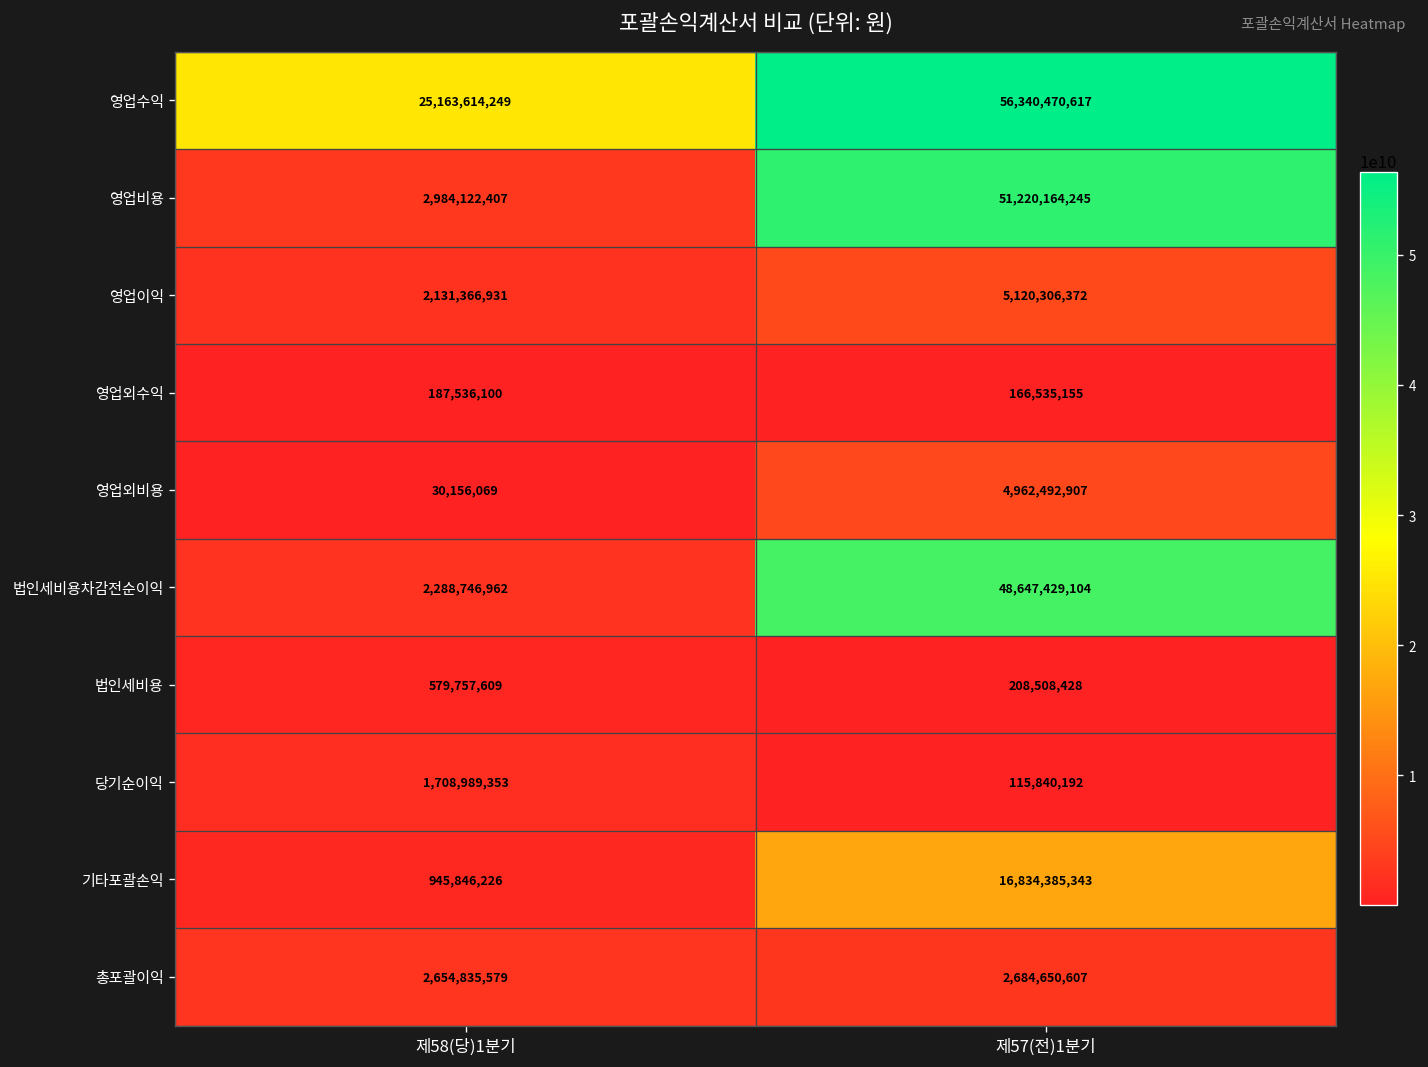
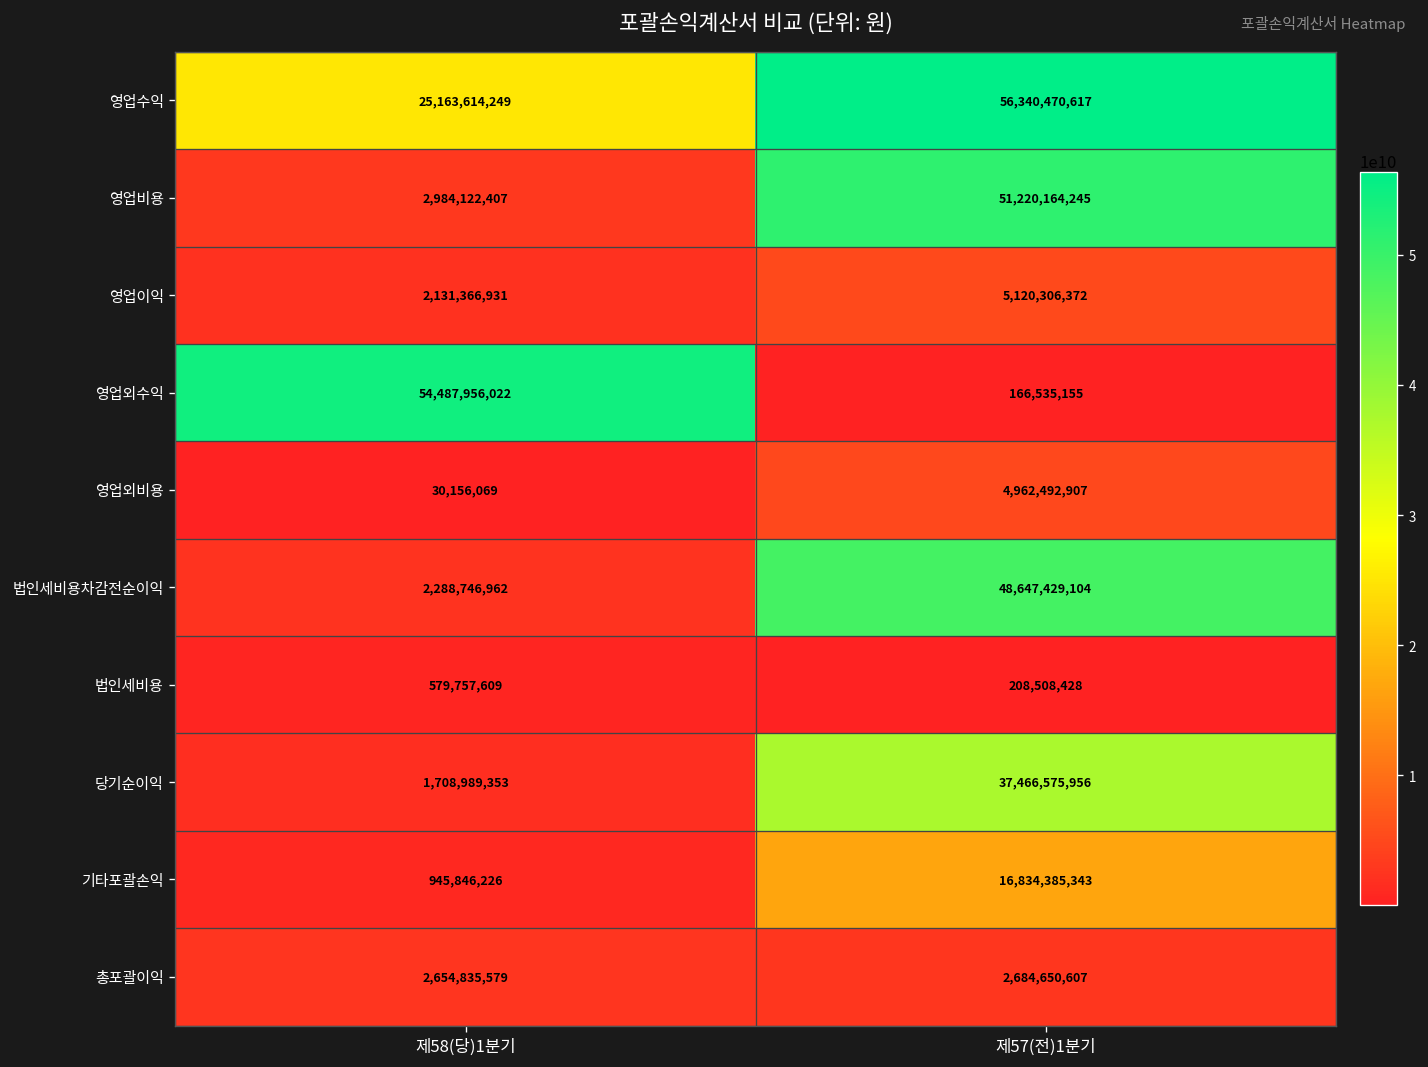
  {
    "영업수익": {
      "제58(당)1분기": "25,163,614,249",
      "제57(전)1분기": "56,340,470,617"
    },
    "영업비용": {
      "제58(당)1분기": "2,984,122,407",
      "제57(전)1분기": "51,220,164,245"
    },
    "영업이익": {
      "제58(당)1분기": "2,131,366,931",
      "제57(전)1분기": "5,120,306,372"
    },
    "영업외수익": {
-     "제58(당)1분기": "187,536,100",
+     "제58(당)1분기": "54,487,956,022",
      "제57(전)1분기": "166,535,155"
    },
    "영업외비용": {
      "제58(당)1분기": "30,156,069",
      "제57(전)1분기": "4,962,492,907"
    },
    "법인세비용차감전순이익": {
      "제58(당)1분기": "2,288,746,962",
      "제57(전)1분기": "48,647,429,104"
    },
    "법인세비용": {
      "제58(당)1분기": "579,757,609",
      "제57(전)1분기": "208,508,428"
    },
    "당기순이익": {
      "제58(당)1분기": "1,708,989,353",
-     "제57(전)1분기": "115,840,192"
+     "제57(전)1분기": "37,466,575,956"
    },
    "기타포괄손익": {
      "제58(당)1분기": "945,846,226",
      "제57(전)1분기": "16,834,385,343"
    },
    "총포괄이익": {
      "제58(당)1분기": "2,654,835,579",
      "제57(전)1분기": "2,684,650,607"
    }
  }
